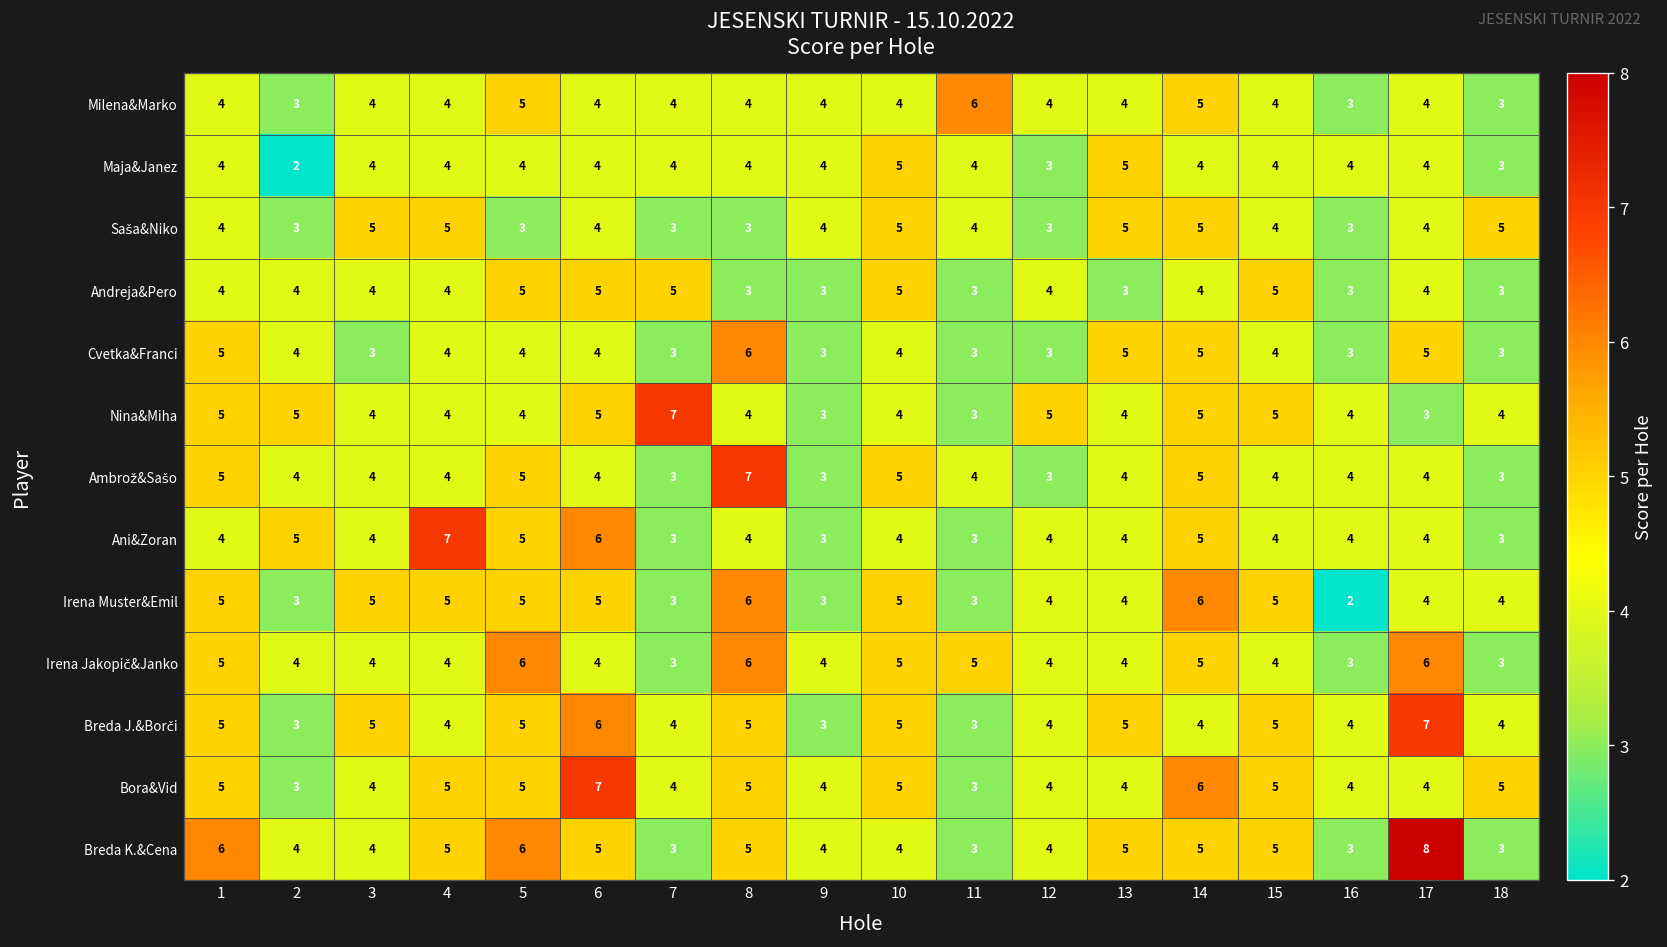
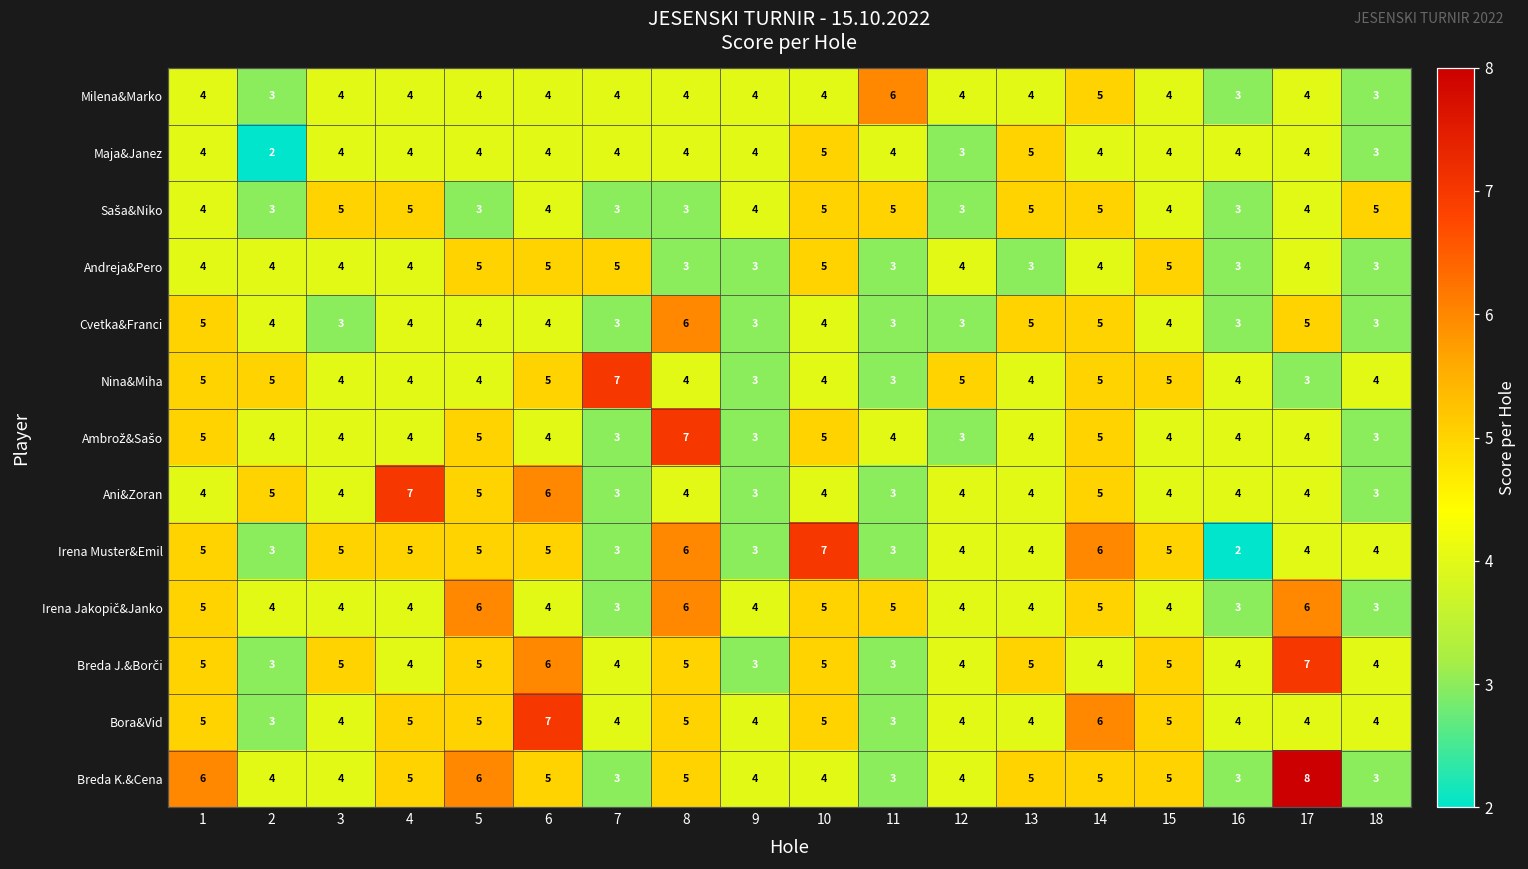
  {
    "Milena&Marko": {
      "1": 4,
      "2": 3,
      "3": 4,
      "4": 4,
-     "5": 5,
+     "5": 4,
      "6": 4,
      "7": 4,
      "8": 4,
      "9": 4,
      "10": 4,
      "11": 6,
      "12": 4,
      "13": 4,
      "14": 5,
      "15": 4,
      "16": 3,
      "17": 4,
      "18": 3
    },
    "Saša&Niko": {
      "1": 4,
      "2": 3,
      "3": 5,
      "4": 5,
      "5": 3,
      "6": 4,
      "7": 3,
      "8": 3,
      "9": 4,
      "10": 5,
-     "11": 4,
+     "11": 5,
      "12": 3,
      "13": 5,
      "14": 5,
      "15": 4,
      "16": 3,
      "17": 4,
      "18": 5
    },
    "Irena Muster&Emil": {
      "1": 5,
      "2": 3,
      "3": 5,
      "4": 5,
      "5": 5,
      "6": 5,
      "7": 3,
      "8": 6,
      "9": 3,
-     "10": 5,
+     "10": 7,
      "11": 3,
      "12": 4,
      "13": 4,
      "14": 6,
      "15": 5,
      "16": 2,
      "17": 4,
      "18": 4
    },
    "Bora&Vid": {
      "1": 5,
      "2": 3,
      "3": 4,
      "4": 5,
      "5": 5,
      "6": 7,
      "7": 4,
      "8": 5,
      "9": 4,
      "10": 5,
      "11": 3,
      "12": 4,
      "13": 4,
      "14": 6,
      "15": 5,
      "16": 4,
      "17": 4,
-     "18": 5
+     "18": 4
    }
  }
